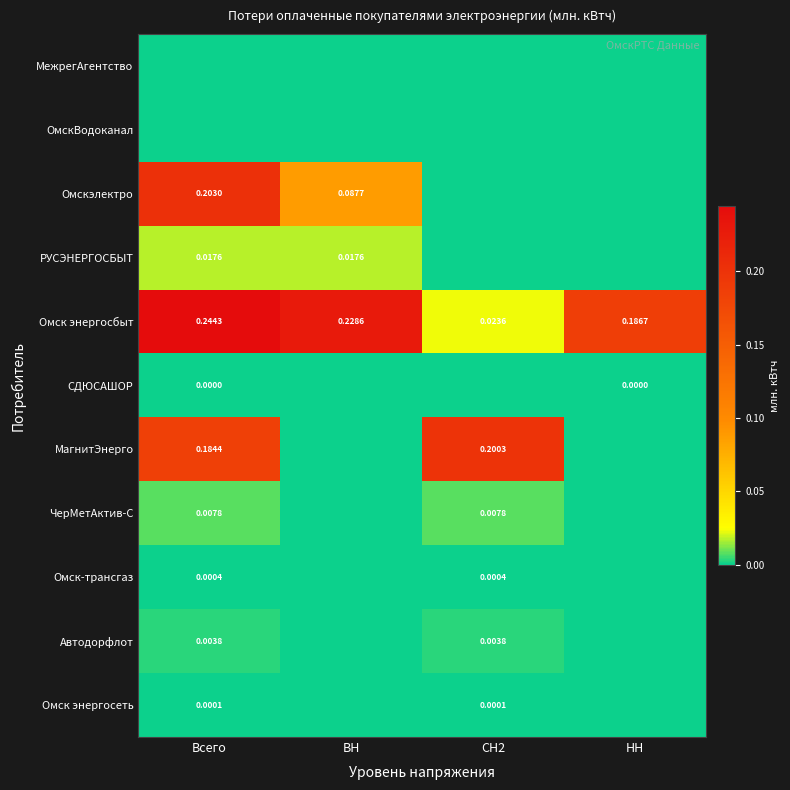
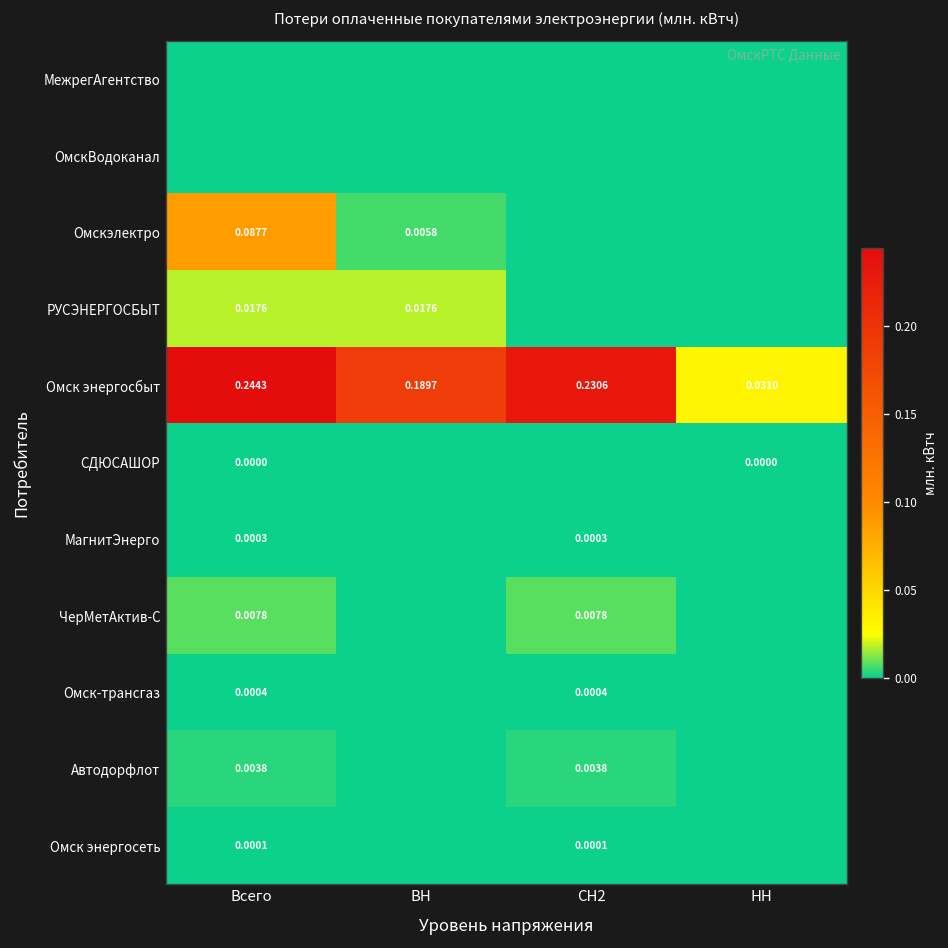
  {
    "Омскэлектро": {
-     "Всего": 0.2030,
-     "ВН": 0.0877
+     "Всего": 0.0877,
+     "ВН": 0.0058
    },
    "РУСЭНЕРГОСБЫТ": {
      "Всего": 0.0176,
      "ВН": 0.0176
    },
    "Омск энергосбыт": {
      "Всего": 0.2443,
-     "ВН": 0.2286,
-     "СН2": 0.0236,
-     "НН": 0.1867
+     "ВН": 0.1897,
+     "СН2": 0.2306,
+     "НН": 0.0310
    },
    "СДЮСАШОР": {
      "Всего": 0.0000,
      "НН": 0.0000
    },
    "МагнитЭнерго": {
-     "Всего": 0.1844,
-     "СН2": 0.2003
+     "Всего": 0.0003,
+     "СН2": 0.0003
    },
    "ЧерМетАктив-С": {
      "Всего": 0.0078,
      "СН2": 0.0078
    },
    "Омск-трансгаз": {
      "Всего": 0.0004,
      "СН2": 0.0004
    },
    "Автодорфлот": {
      "Всего": 0.0038,
      "СН2": 0.0038
    },
    "Омск энергосеть": {
      "Всего": 0.0001,
      "СН2": 0.0001
    }
  }
